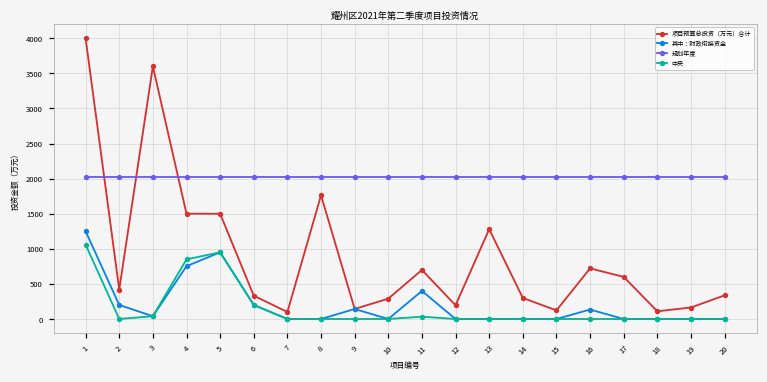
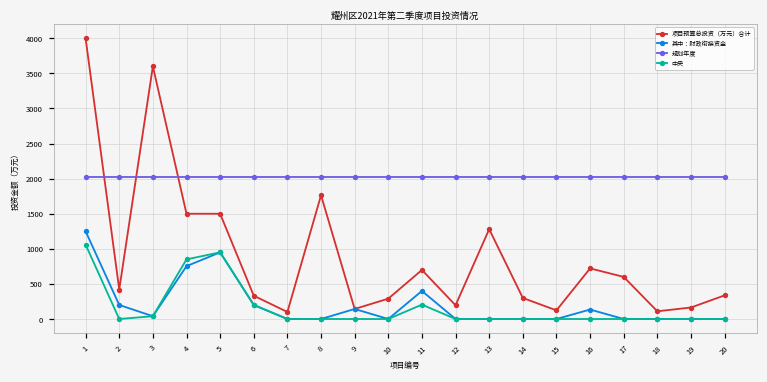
  {
    "项目预算总投资（万元）合计": {
      "1": 4000,
      "2": 400,
      "3": 3600,
      "4": 1500,
      "5": 1500,
      "6": 300,
      "7": 100,
      "8": 1800,
      "10": 300,
      "11": 700,
      "12": 200,
      "13": 1300,
      "14": 300,
      "15": 100,
      "16": 700,
      "17": 600,
      "18": 100,
      "19": 200,
      "20": 300
    },
    "其中：财政衔接资金": {
      "1": 1300,
      "2": 200,
      "4": 800,
      "11": 400,
      "16": 100
    },
    "规划年度": {
      "1": 2000,
      "2": 2000,
      "3": 2000,
      "4": 2000,
      "5": 2000,
      "6": 2000,
      "7": 2000,
      "8": 2000,
      "9": 2000,
      "10": 2000,
      "11": 2000,
      "12": 2000,
      "13": 2000,
      "14": 2000,
      "15": 2000,
      "16": 2000,
      "17": 2000,
      "18": 2000,
      "19": 2000,
      "20": 2000
    },
    "中央": {
      "1": 1100,
      "2": 0,
      "4": 900,
      "9": 0,
-     "11": 0,
+     "11": 200,
      "16": 0
    }
  }
